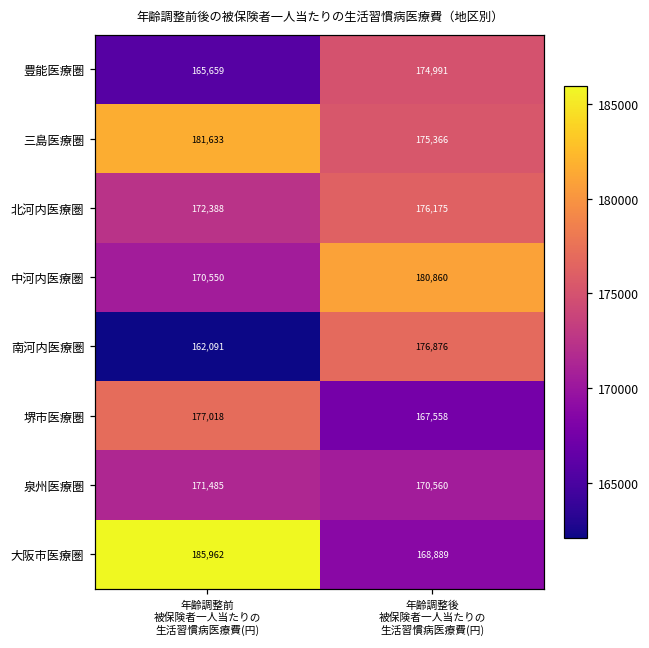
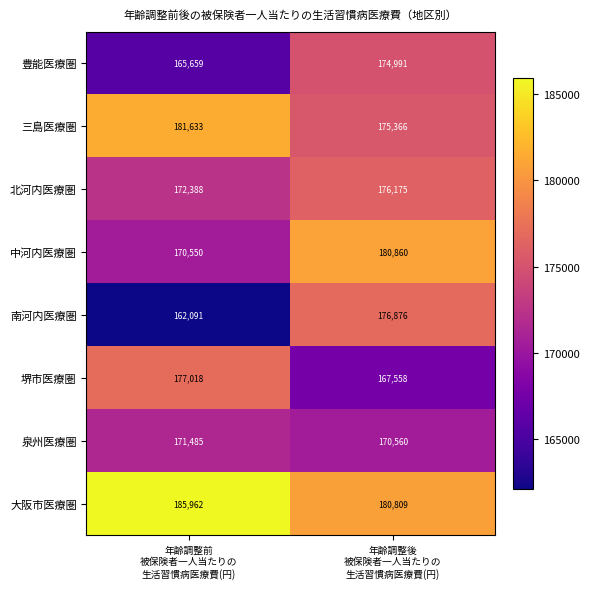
  {
    "豊能医療圏": {
      "年齢調整前 被保険者一人当たりの 生活習慣病医療費(円)": "165,659",
      "年齢調整後 被保険者一人当たりの 生活習慣病医療費(円)": "174,991"
    },
    "三島医療圏": {
      "年齢調整前 被保険者一人当たりの 生活習慣病医療費(円)": "181,633",
      "年齢調整後 被保険者一人当たりの 生活習慣病医療費(円)": "175,366"
    },
    "北河内医療圏": {
      "年齢調整前 被保険者一人当たりの 生活習慣病医療費(円)": "172,388",
      "年齢調整後 被保険者一人当たりの 生活習慣病医療費(円)": "176,175"
    },
    "中河内医療圏": {
      "年齢調整前 被保険者一人当たりの 生活習慣病医療費(円)": "170,550",
      "年齢調整後 被保険者一人当たりの 生活習慣病医療費(円)": "180,860"
    },
    "南河内医療圏": {
      "年齢調整前 被保険者一人当たりの 生活習慣病医療費(円)": "162,091",
      "年齢調整後 被保険者一人当たりの 生活習慣病医療費(円)": "176,876"
    },
    "堺市医療圏": {
      "年齢調整前 被保険者一人当たりの 生活習慣病医療費(円)": "177,018",
      "年齢調整後 被保険者一人当たりの 生活習慣病医療費(円)": "167,558"
    },
    "泉州医療圏": {
      "年齢調整前 被保険者一人当たりの 生活習慣病医療費(円)": "171,485",
      "年齢調整後 被保険者一人当たりの 生活習慣病医療費(円)": "170,560"
    },
    "大阪市医療圏": {
      "年齢調整前 被保険者一人当たりの 生活習慣病医療費(円)": "185,962",
-     "年齢調整後 被保険者一人当たりの 生活習慣病医療費(円)": "168,889"
+     "年齢調整後 被保険者一人当たりの 生活習慣病医療費(円)": "180,809"
    }
  }
